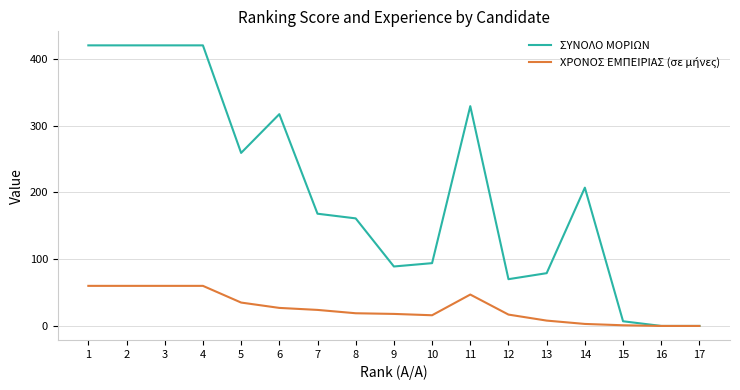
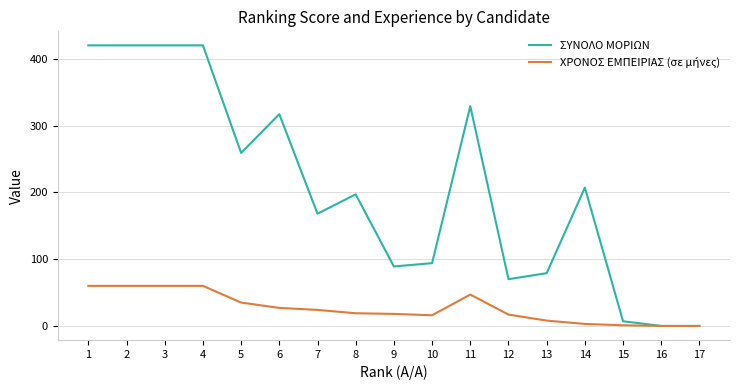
  {
    "ΣΥΝΟΛΟ ΜΟΡΙΩΝ": {
      "1": 420,
      "2": 420,
      "3": 420,
      "4": 420,
      "5": 260,
      "6": 320,
      "7": 170,
-     "8": 160,
+     "8": 200,
      "9": 90,
      "10": 90,
      "11": 330,
      "12": 70,
      "13": 80,
      "14": 210,
      "15": 10
    },
    "ΧΡΟΝΟΣ ΕΜΠΕΙΡΙΑΣ (σε μήνες)": {
      "1": 60,
      "2": 60,
      "3": 60,
      "4": 60,
      "5": 40,
      "6": 30,
      "7": 20,
      "8": 20,
      "9": 20,
      "10": 20,
      "11": 50,
      "12": 20,
      "13": 10,
      "14": 0,
      "15": 0
    }
  }
